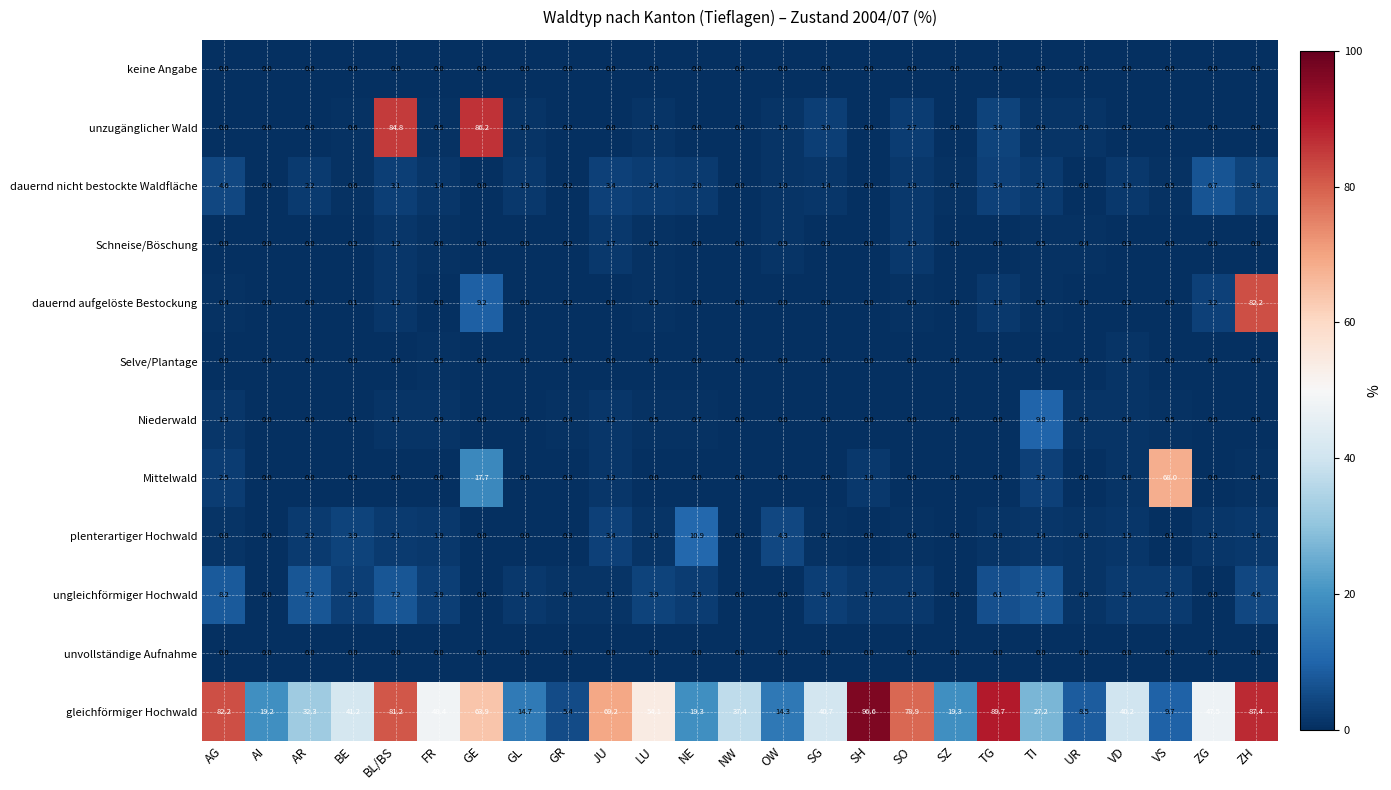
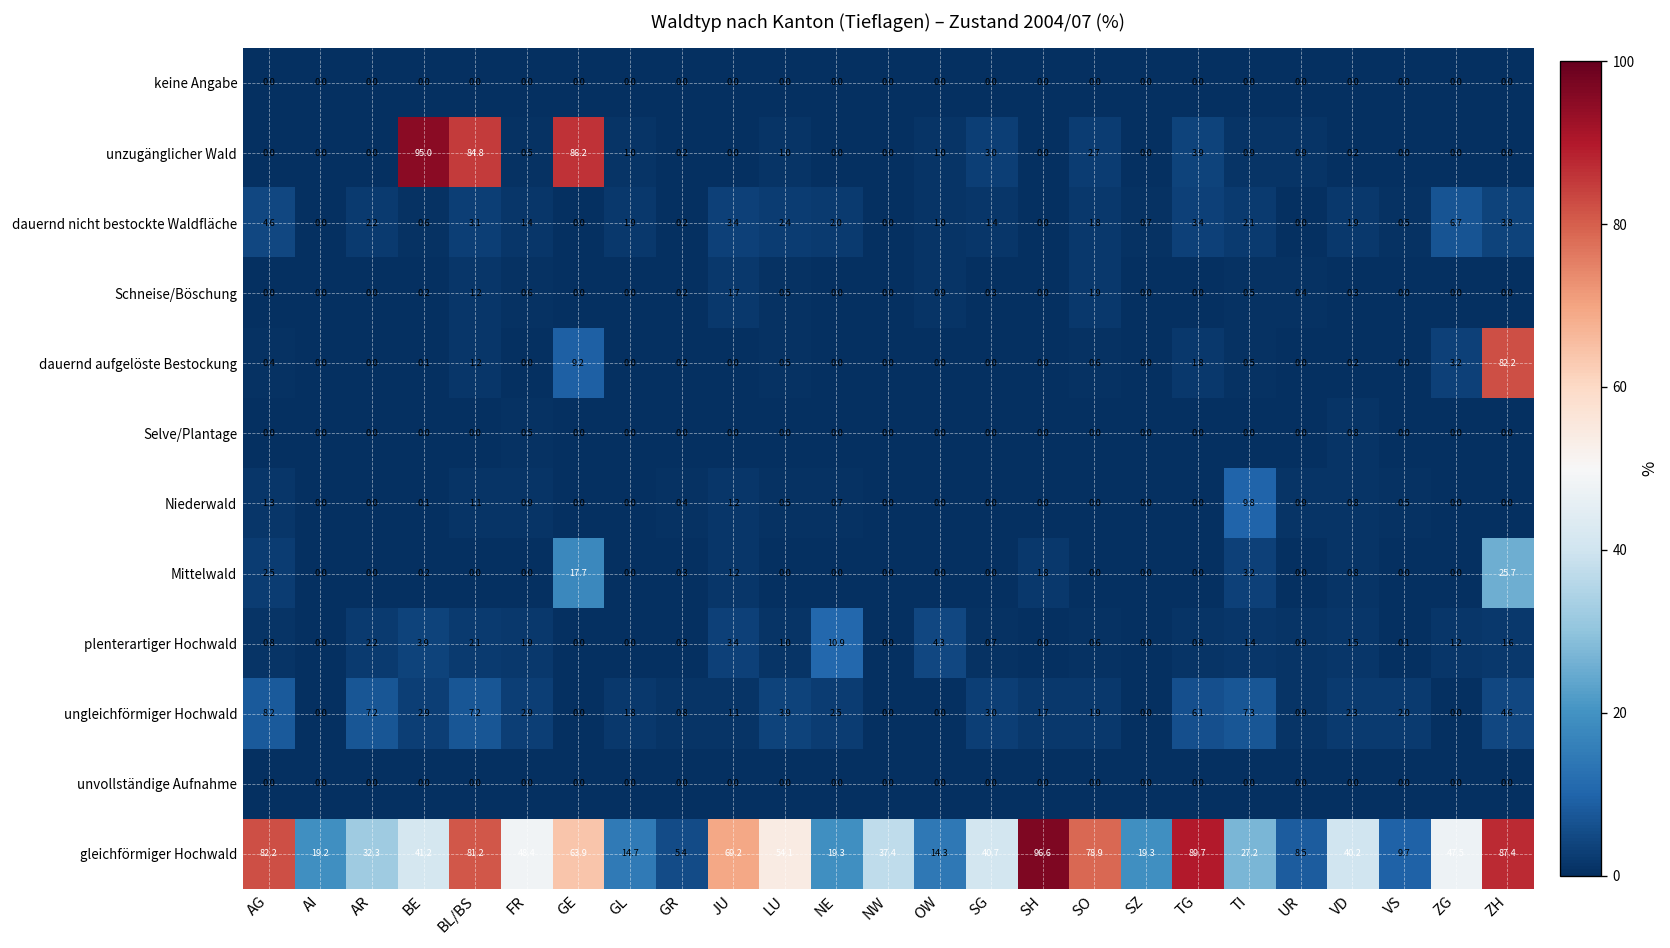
  {
    "unzugänglicher Wald": {
      "AG": 0.0,
      "AI": 0.0,
      "AR": 0.0,
-     "BE": 0.6,
+     "BE": 95.0,
      "BL/BS": 84.8,
      "FR": 0.5,
      "GE": 86.2,
      "GL": 1.0,
      "GR": 0.2,
      "JU": 0.0,
      "LU": 1.0,
      "NE": 0.0,
      "NW": 0.0,
      "OW": 1.0,
      "SG": 3.0,
      "SH": 0.0,
      "SO": 2.7,
      "SZ": 0.0,
      "TG": 3.9,
      "TI": 0.9,
      "UR": 0.9,
      "VD": 0.2,
      "VS": 0.0,
      "ZG": 0.0,
      "ZH": 0.0
    },
    "Mittelwald": {
      "AG": 2.5,
      "AI": 0.0,
      "AR": 0.0,
      "BE": 0.2,
      "BL/BS": 0.0,
      "FR": 0.0,
      "GE": 17.7,
      "GL": 0.0,
      "GR": 0.3,
      "JU": 1.2,
      "LU": 0.0,
      "NE": 0.0,
      "NW": 0.0,
      "OW": 0.0,
      "SG": 0.0,
      "SH": 1.8,
      "SO": 0.0,
      "SZ": 0.0,
      "TG": 0.0,
      "TI": 3.2,
      "UR": 0.0,
      "VD": 0.8,
-     "VS": 68.0,
+     "VS": 0.0,
      "ZG": 0.0,
-     "ZH": 0.4
+     "ZH": 25.7
    }
  }
